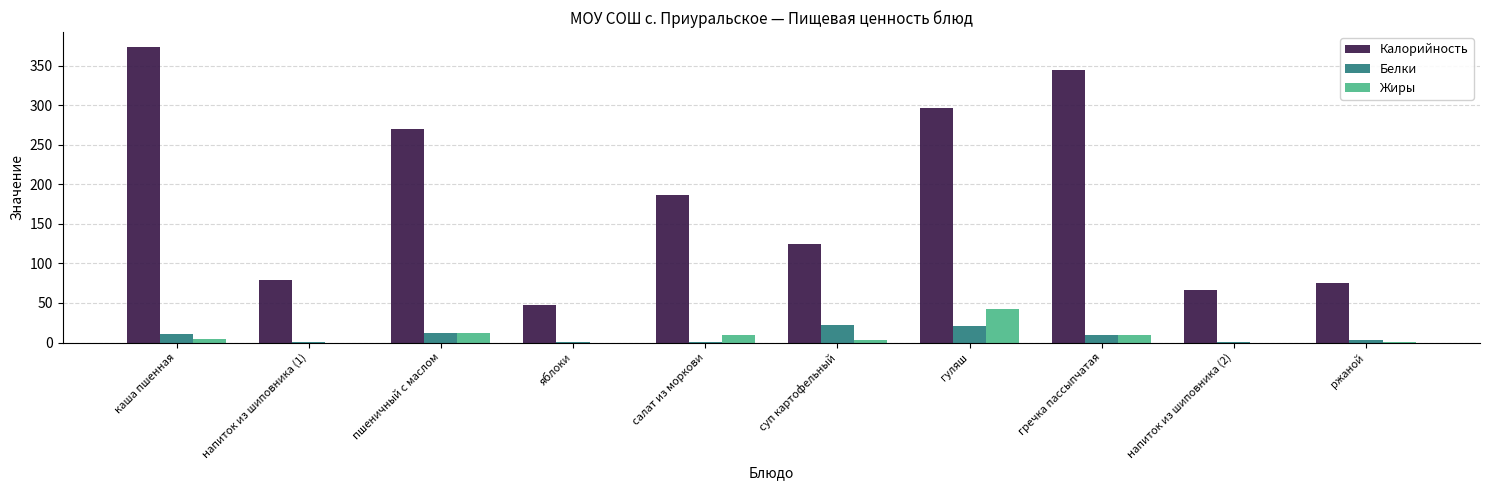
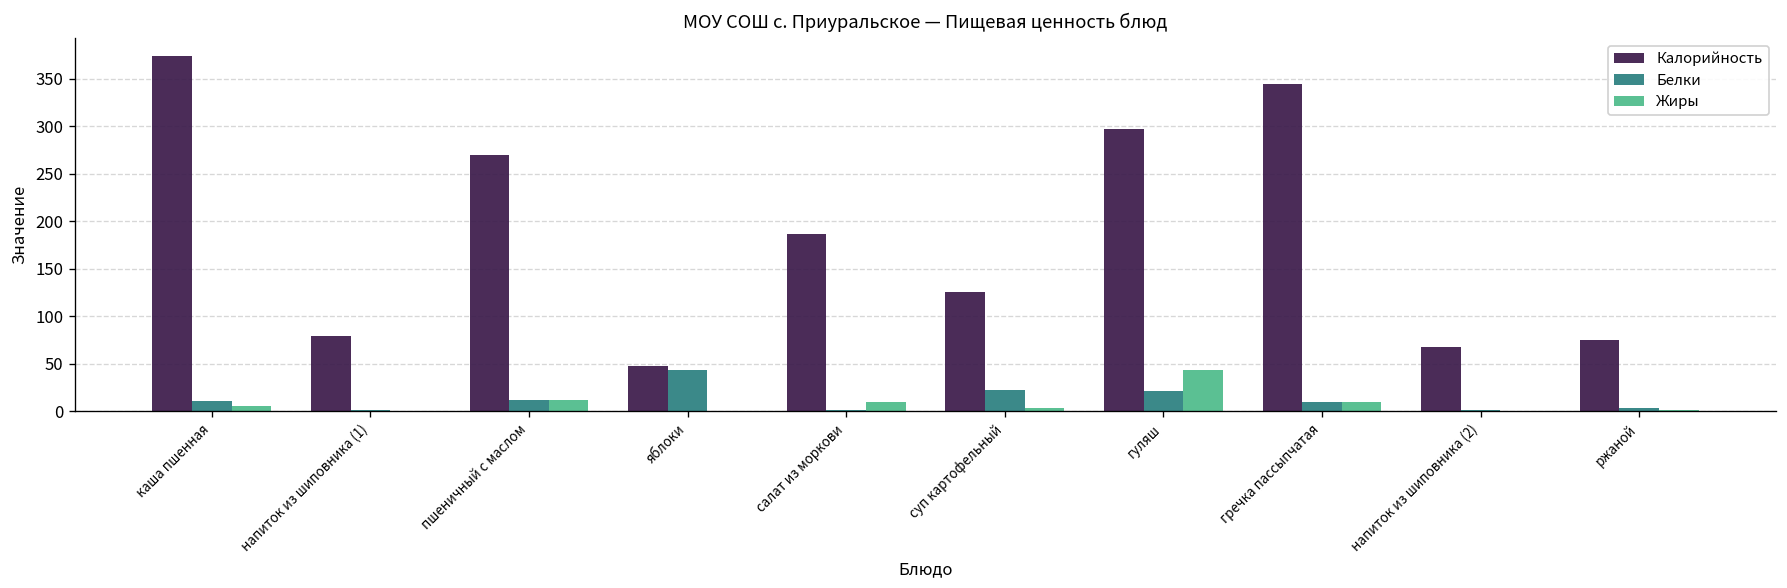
  {
    "Калорийность": {
      "каша пшенная": 370,
      "напиток из шиповника (1)": 80,
      "пшеничный с маслом": 270,
      "яблоки": 50,
      "салат из моркови": 190,
      "суп картофельный": 130,
      "гуляш": 300,
      "гречка пассыпчатая": 350,
      "напиток из шиповника (2)": 70,
      "ржаной": 80
    },
    "Белки": {
      "каша пшенная": 10,
      "пшеничный с маслом": 10,
-     "яблоки": 0,
+     "яблоки": 40,
      "суп картофельный": 20,
      "гуляш": 20,
      "гречка пассыпчатая": 10
    },
    "Жиры": {
      "каша пшенная": 10,
      "напиток из шиповника (1)": 0,
      "пшеничный с маслом": 10,
      "яблоки": 0,
      "салат из моркови": 10,
      "гуляш": 40,
      "гречка пассыпчатая": 10,
      "напиток из шиповника (2)": 0
    }
  }
